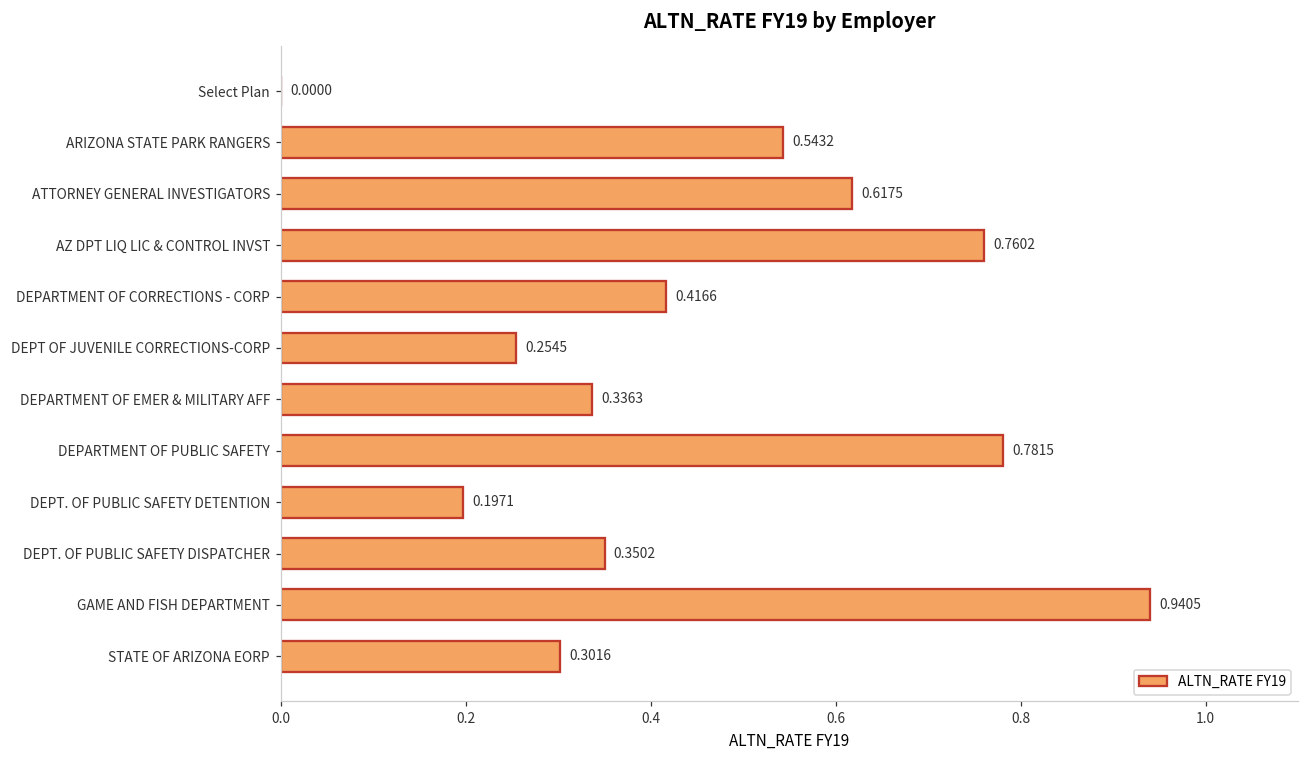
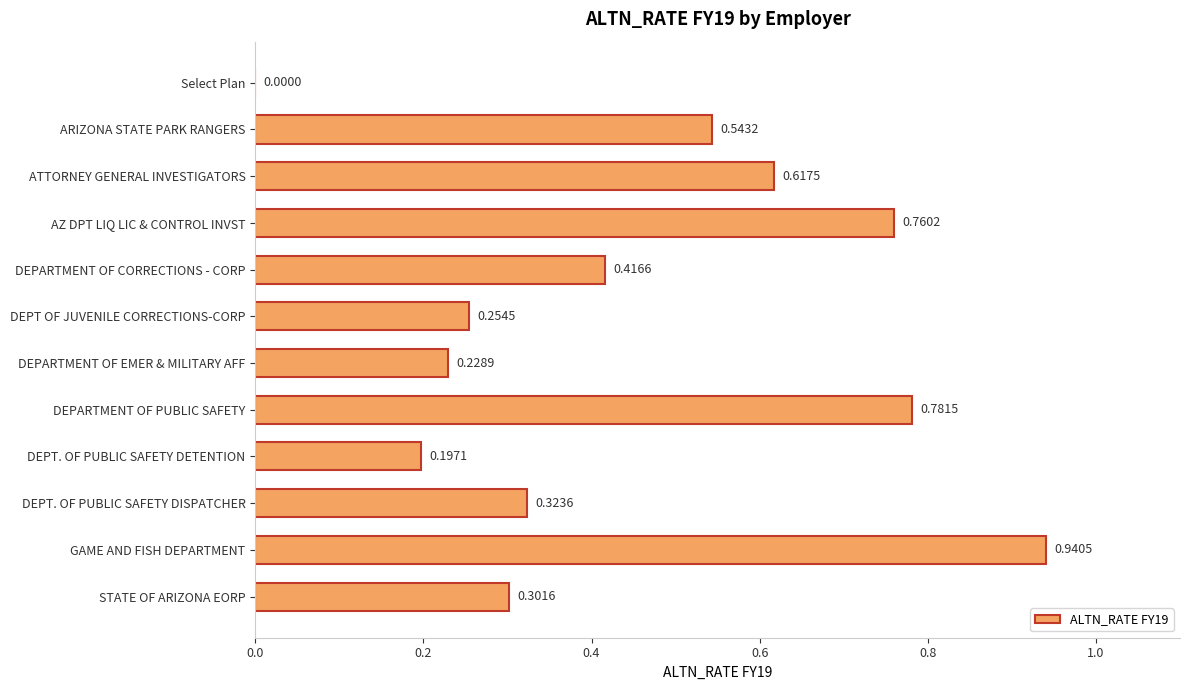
  {
    "Select Plan": 0.0000,
    "ARIZONA STATE PARK RANGERS": 0.5432,
    "ATTORNEY GENERAL INVESTIGATORS": 0.6175,
    "AZ DPT LIQ LIC & CONTROL INVST": 0.7602,
    "DEPARTMENT OF CORRECTIONS - CORP": 0.4166,
    "DEPT OF JUVENILE CORRECTIONS-CORP": 0.2545,
-   "DEPARTMENT OF EMER & MILITARY AFF": 0.3363,
+   "DEPARTMENT OF EMER & MILITARY AFF": 0.2289,
    "DEPARTMENT OF PUBLIC SAFETY": 0.7815,
    "DEPT. OF PUBLIC SAFETY DETENTION": 0.1971,
-   "DEPT. OF PUBLIC SAFETY DISPATCHER": 0.3502,
+   "DEPT. OF PUBLIC SAFETY DISPATCHER": 0.3236,
    "GAME AND FISH DEPARTMENT": 0.9405,
    "STATE OF ARIZONA EORP": 0.3016
  }
